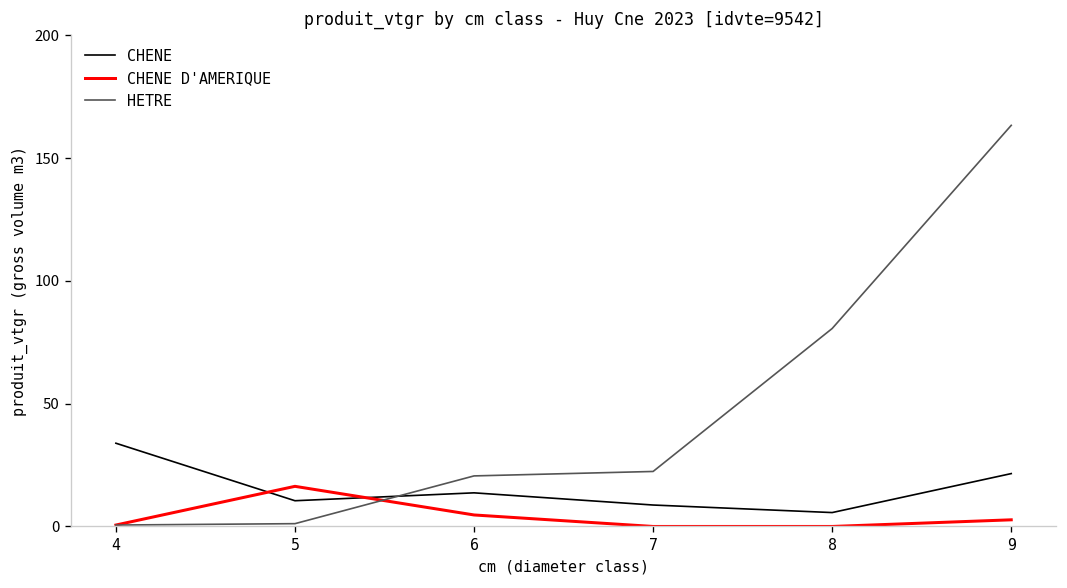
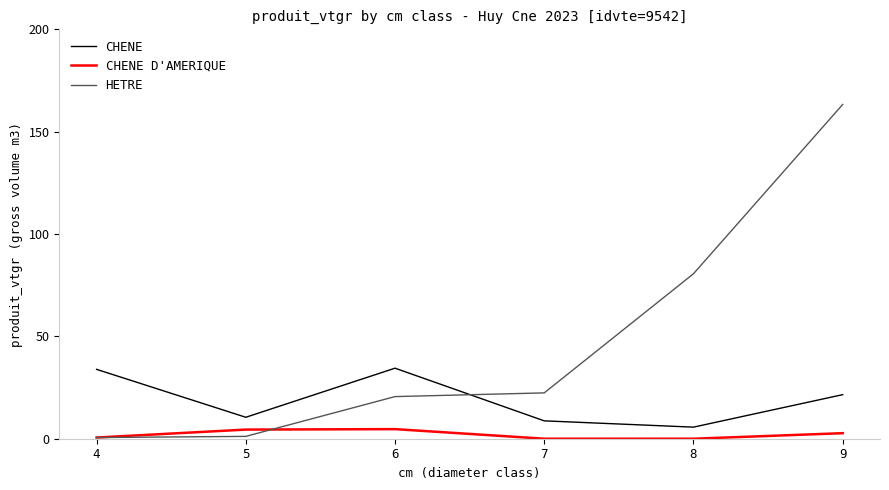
  {
    "CHENE": {
      "4": 34,
      "5": 10,
-     "6": 14,
+     "6": 34,
      "7": 9,
      "8": 6,
      "9": 22
    },
    "CHENE D'AMERIQUE": {
-     "5": 16,
+     "5": 4,
      "6": 5,
      "7": 0,
      "8": 0,
      "9": 3
    },
    "HETRE": {
      "5": 1,
      "6": 21,
      "7": 22,
      "8": 81,
      "9": 163
    }
  }
